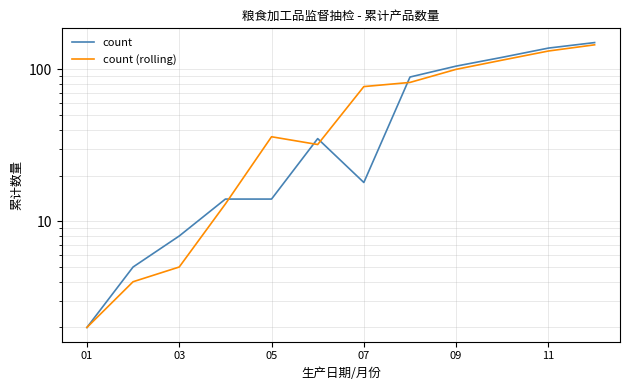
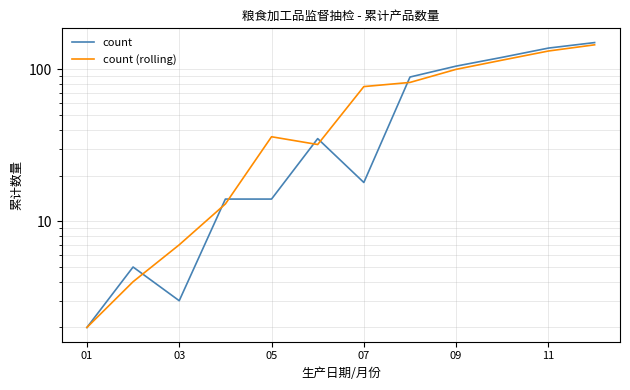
  {
    "count": {
-     "03": 8,
+     "03": 3,
      "05": 14,
      "07": 18,
      "09": 110,
      "11": 140
    },
    "count (rolling)": {
-     "03": 5,
+     "03": 7,
      "05": 36,
      "07": 80,
      "09": 100,
      "11": 130
    }
  }
